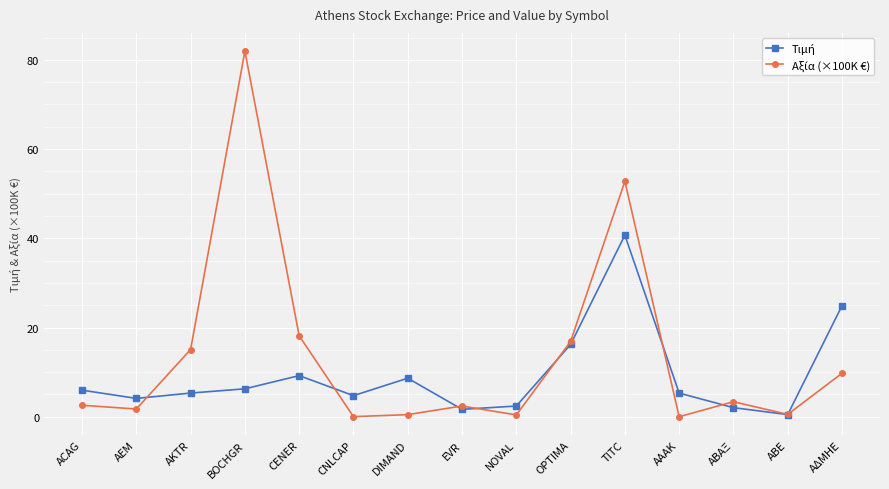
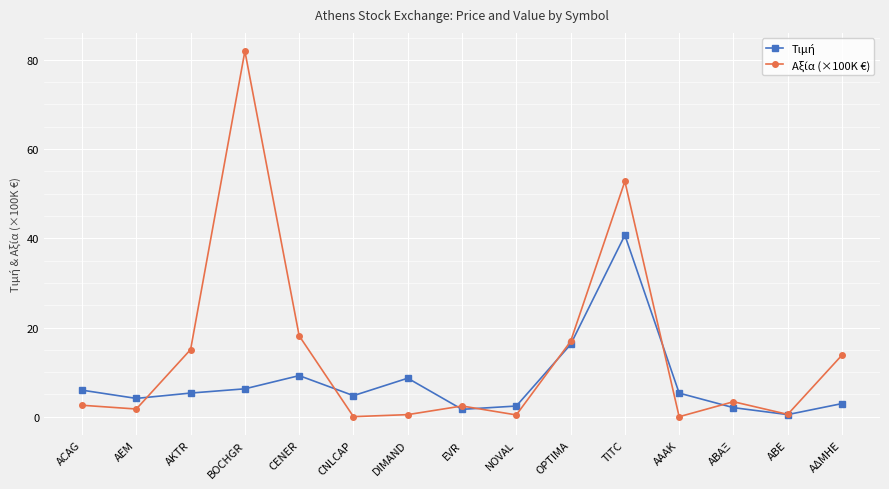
  {
    "Τιμή": {
      "ACAG": 6,
      "AEM": 4,
      "AKTR": 5,
      "BOCHGR": 6,
      "CENER": 9,
      "CNLCAP": 5,
      "DIMAND": 9,
      "EVR": 2,
      "NOVAL": 2,
      "OPTIMA": 16,
      "TITC": 41,
      "ΑΑΑΚ": 5,
      "ΑΒΑΞ": 2,
-     "ΑΔΜΗΕ": 25
+     "ΑΔΜΗΕ": 3
    },
    "Αξία (×100K €)": {
      "ACAG": 3,
      "AEM": 2,
      "AKTR": 15,
      "BOCHGR": 82,
      "CENER": 18,
      "CNLCAP": 0,
      "DIMAND": 0,
      "EVR": 2,
      "NOVAL": 0,
      "OPTIMA": 17,
      "TITC": 53,
      "ΑΑΑΚ": 0,
      "ΑΒΑΞ": 3,
-     "ΑΔΜΗΕ": 10
+     "ΑΔΜΗΕ": 14
    }
  }
